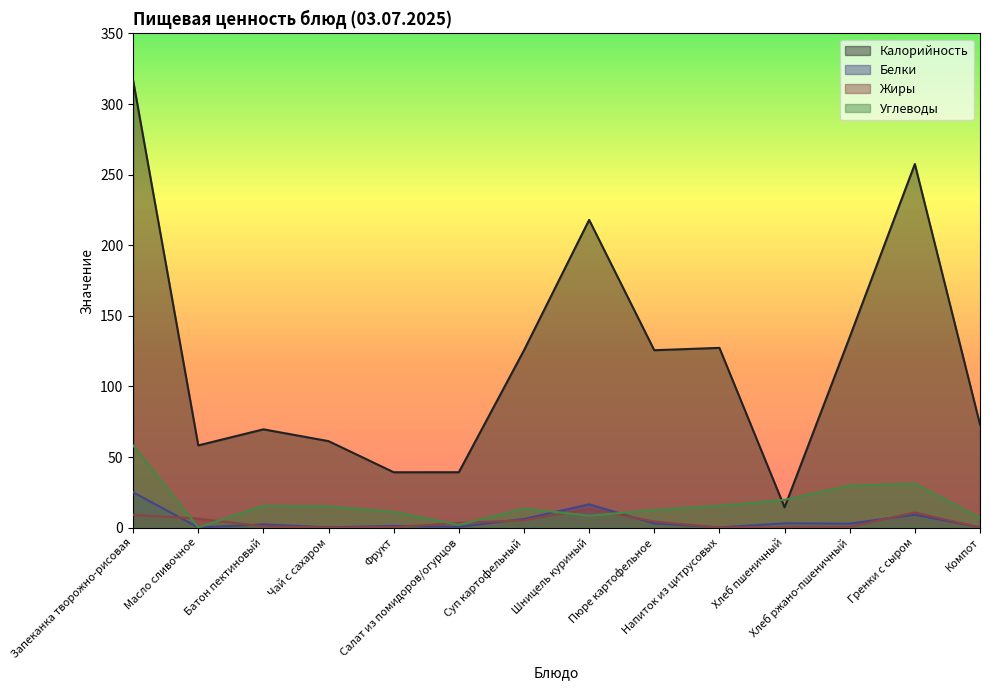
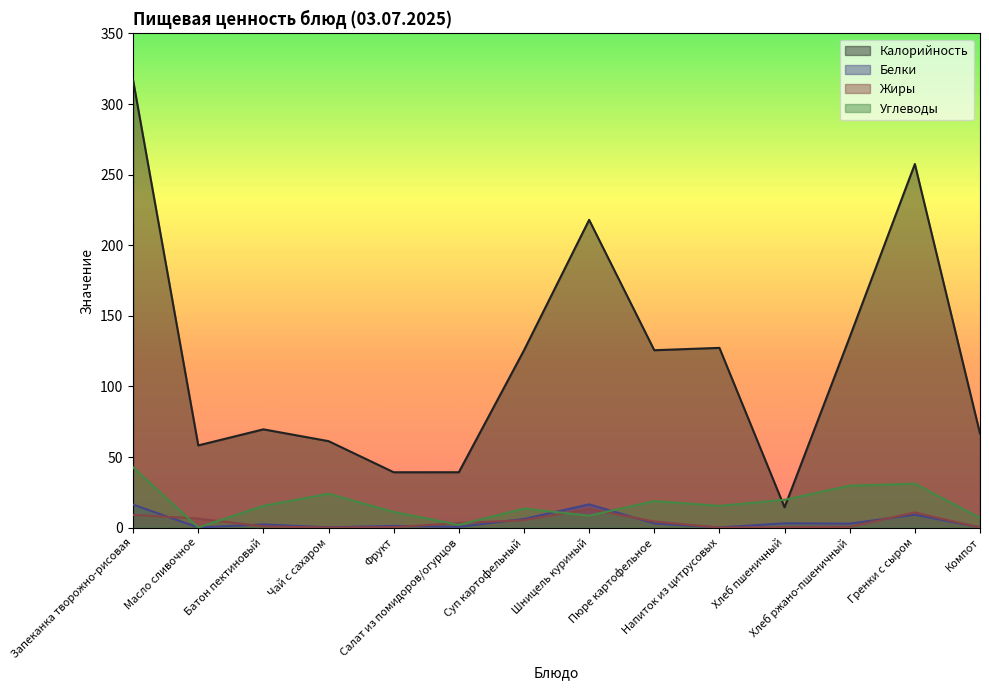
  {
    "Калорийность": {
      "Запеканка творожно-рисовая": 317,
      "Масло сливочное": 58,
      "Батон пектиновый": 70,
      "Чай с сахаром": 61,
      "Фрукт": 39,
      "Салат из помидоров/огурцов": 39,
      "Суп картофельный": 126,
      "Шницель куриный": 218,
      "Пюре картофельное": 126,
      "Напиток из цитрусовых": 127,
      "Хлеб пшеничный": 14,
      "Хлеб ржано-пшеничный": 135,
      "Гренки с сыром": 258,
-     "Компот": 73
+     "Компот": 67
    },
    "Белки": {
-     "Запеканка творожно-рисовая": 25,
+     "Запеканка творожно-рисовая": 16,
      "Шницель куриный": 16,
      "Хлеб пшеничный": 3,
      "Хлеб ржано-пшеничный": 3
    },
    "Жиры": {
      "Запеканка творожно-рисовая": 9,
      "Масло сливочное": 6,
      "Шницель куриный": 13,
      "Хлеб пшеничный": 0,
      "Хлеб ржано-пшеничный": 1
    },
    "Углеводы": {
-     "Запеканка творожно-рисовая": 58,
+     "Запеканка творожно-рисовая": 43,
      "Батон пектиновый": 15,
-     "Чай с сахаром": 15,
+     "Чай с сахаром": 24,
      "Фрукт": 11,
      "Суп картофельный": 13,
      "Шницель куриный": 8,
-     "Пюре картофельное": 12,
+     "Пюре картофельное": 19,
      "Напиток из цитрусовых": 15,
      "Хлеб пшеничный": 20,
      "Хлеб ржано-пшеничный": 30,
      "Гренки с сыром": 31,
      "Компот": 7
    }
  }
